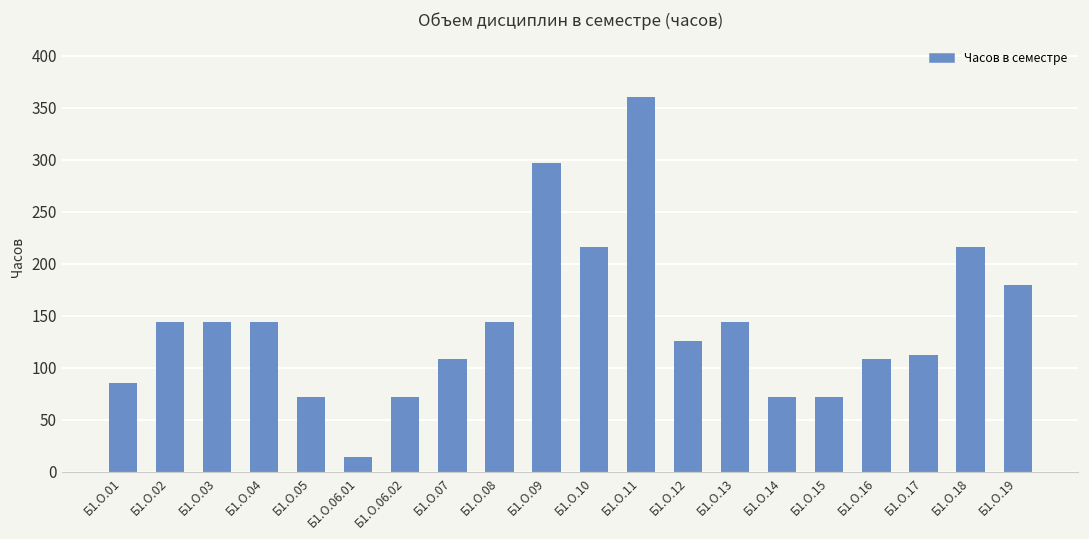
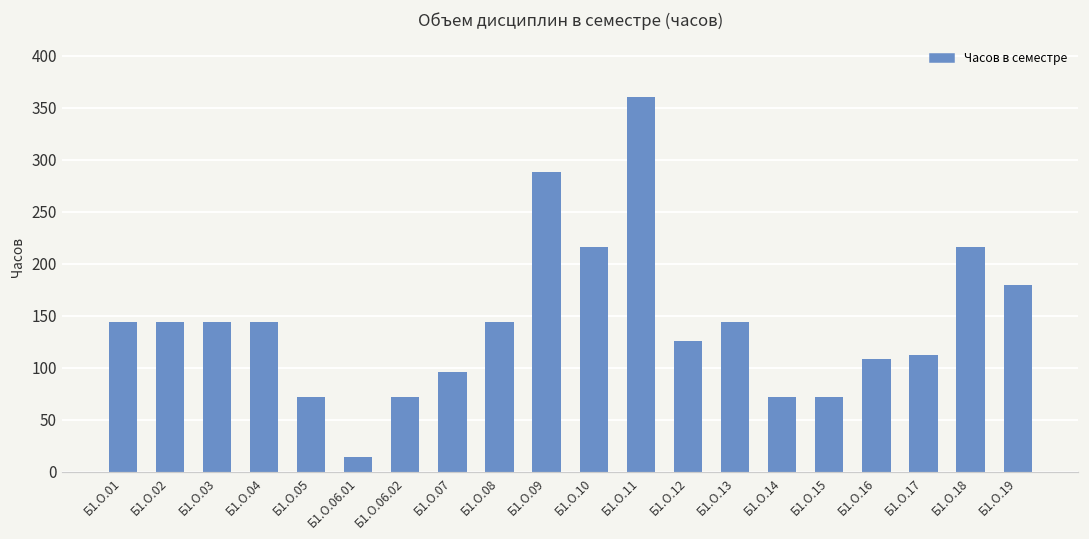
  {
-   "Б1.О.01": 90,
+   "Б1.О.01": 140,
    "Б1.О.02": 140,
    "Б1.О.03": 140,
    "Б1.О.04": 140,
    "Б1.О.05": 70,
    "Б1.О.06.01": 10,
    "Б1.О.06.02": 70,
-   "Б1.О.07": 110,
+   "Б1.О.07": 100,
    "Б1.О.08": 140,
-   "Б1.О.09": 300,
+   "Б1.О.09": 290,
    "Б1.О.10": 220,
    "Б1.О.11": 360,
    "Б1.О.12": 130,
    "Б1.О.13": 140,
    "Б1.О.14": 70,
    "Б1.О.15": 70,
    "Б1.О.16": 110,
    "Б1.О.17": 110,
    "Б1.О.18": 220,
    "Б1.О.19": 180
  }
